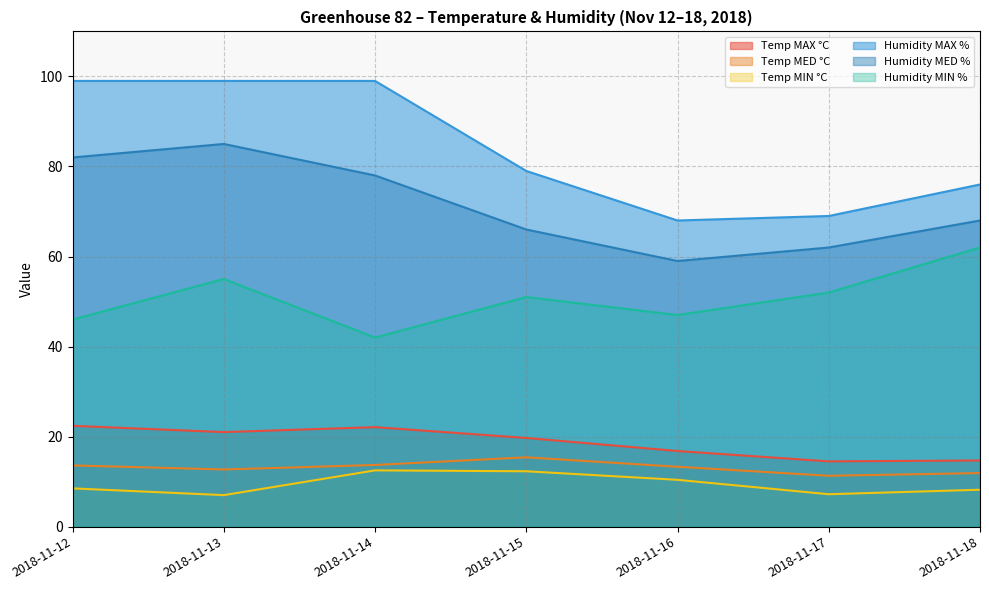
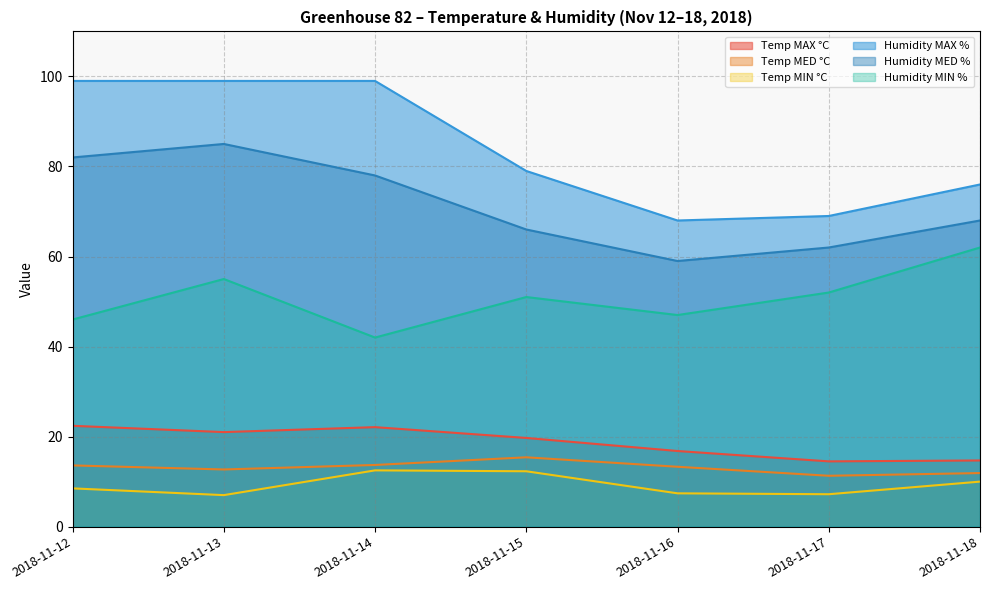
  {
    "Temp MIN °C": {
      "2018-11-12": 9,
      "2018-11-13": 7,
      "2018-11-14": 13,
      "2018-11-15": 12,
-     "2018-11-16": 10,
+     "2018-11-16": 7,
      "2018-11-17": 7,
-     "2018-11-18": 8
+     "2018-11-18": 10
    }
  }
